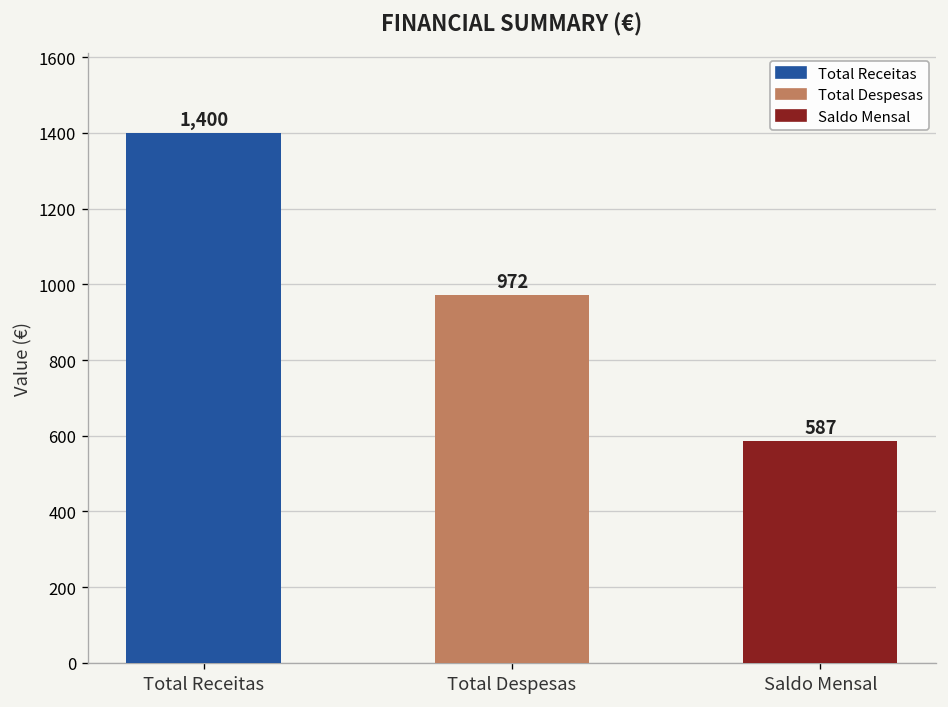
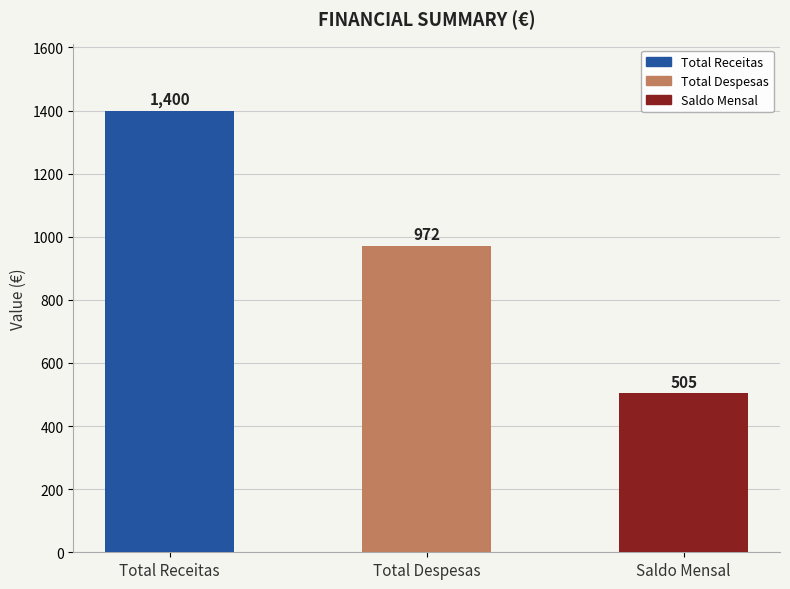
  {
    "Total Receitas": "1,400",
    "Total Despesas": "972",
-   "Saldo Mensal": "587"
+   "Saldo Mensal": "505"
  }
